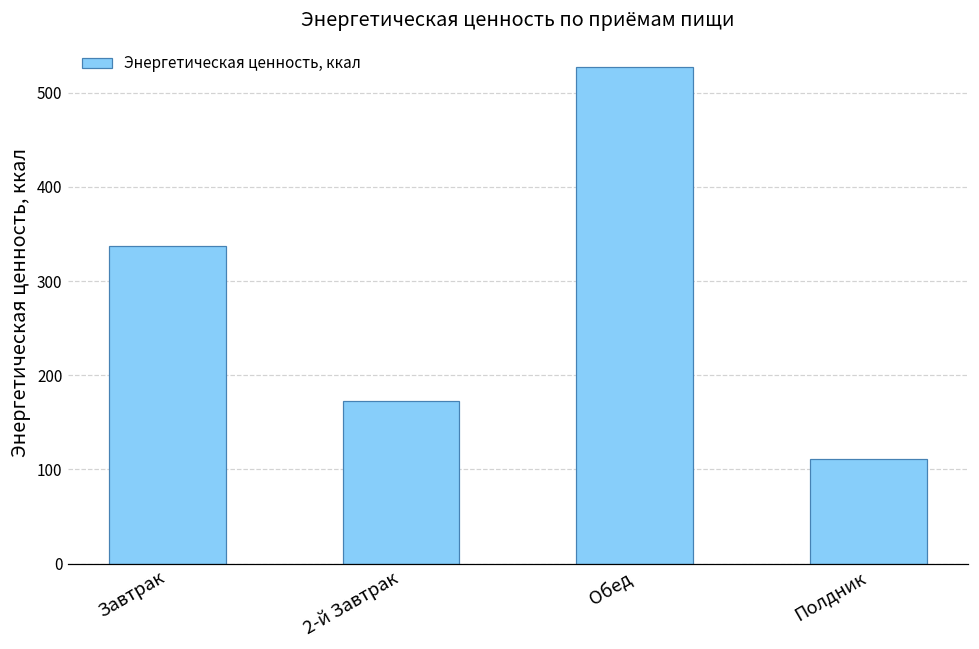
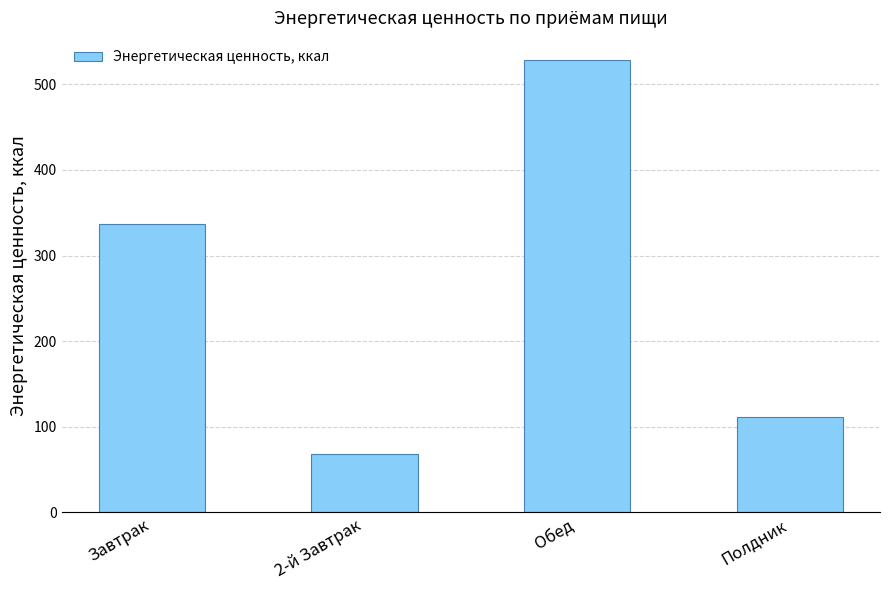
  {
    "Завтрак": 340,
-   "2-й Завтрак": 170,
+   "2-й Завтрак": 70,
    "Обед": 530,
    "Полдник": 110
  }
